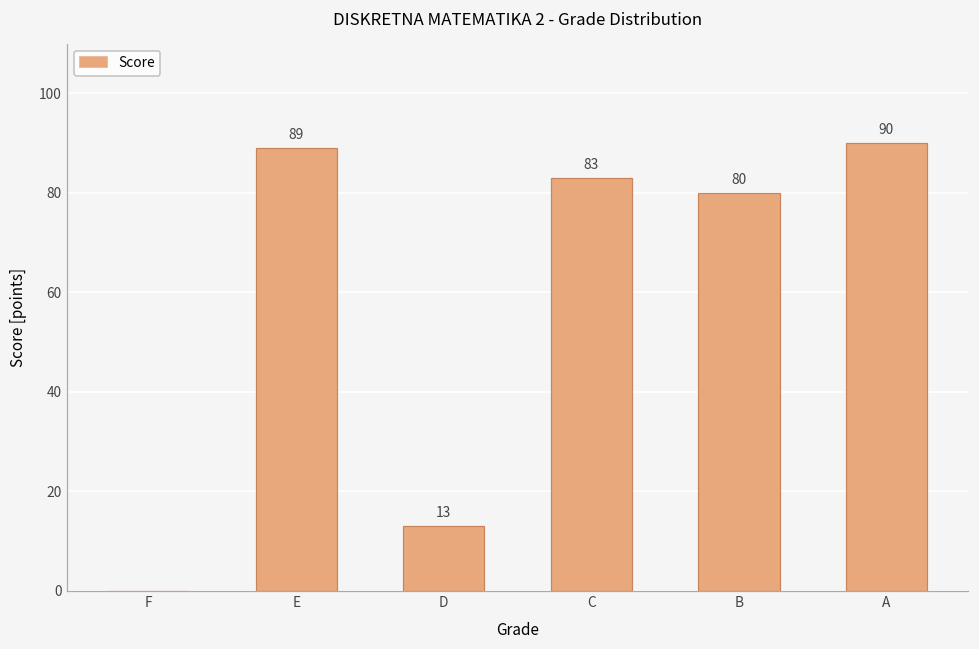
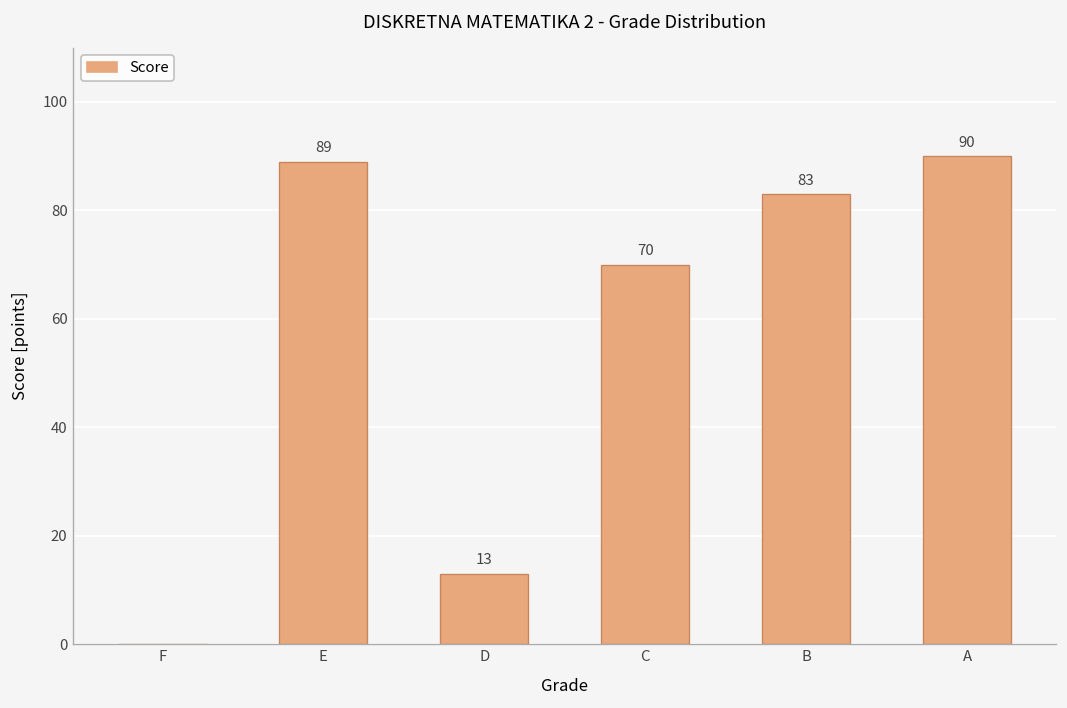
  {
    "E": 89,
    "D": 13,
-   "C": 83,
-   "B": 80,
+   "C": 70,
+   "B": 83,
    "A": 90
  }
